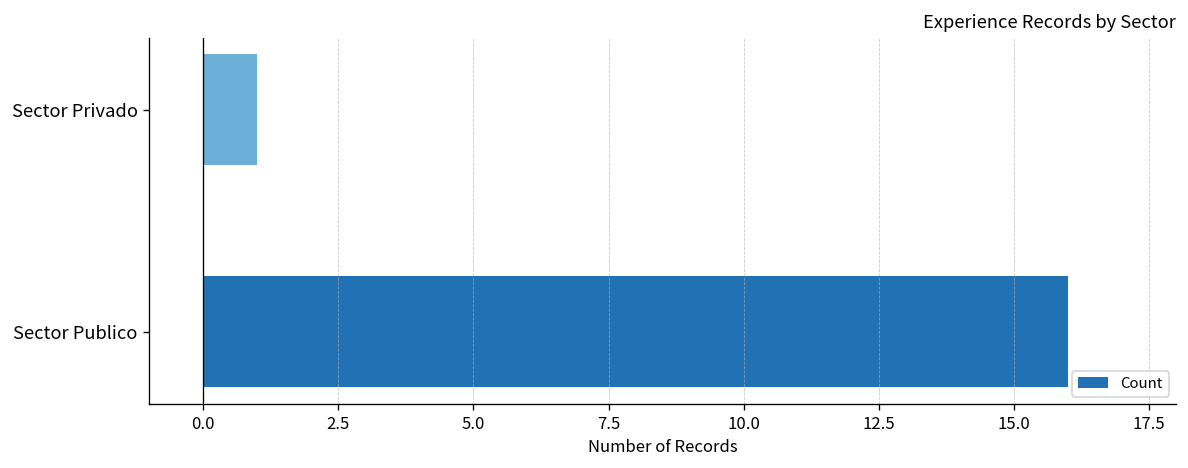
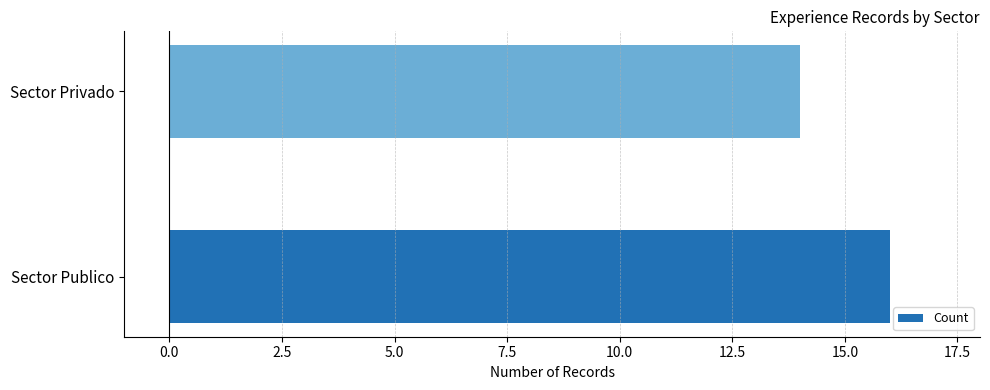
  {
-   "Sector Privado": 1,
+   "Sector Privado": 14,
    "Sector Publico": 16
  }
